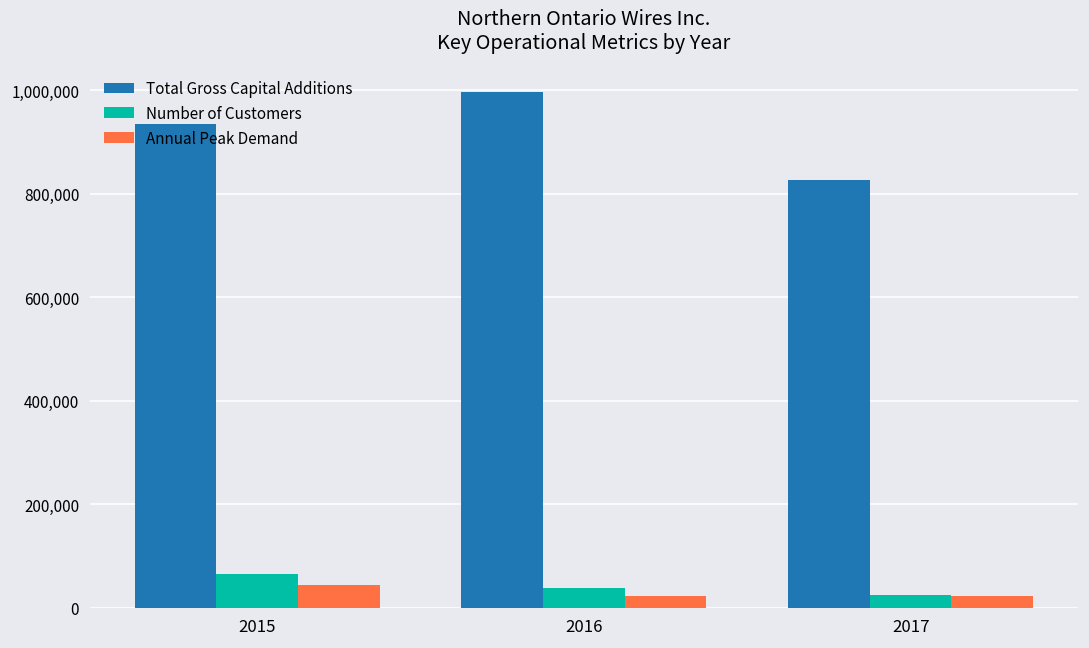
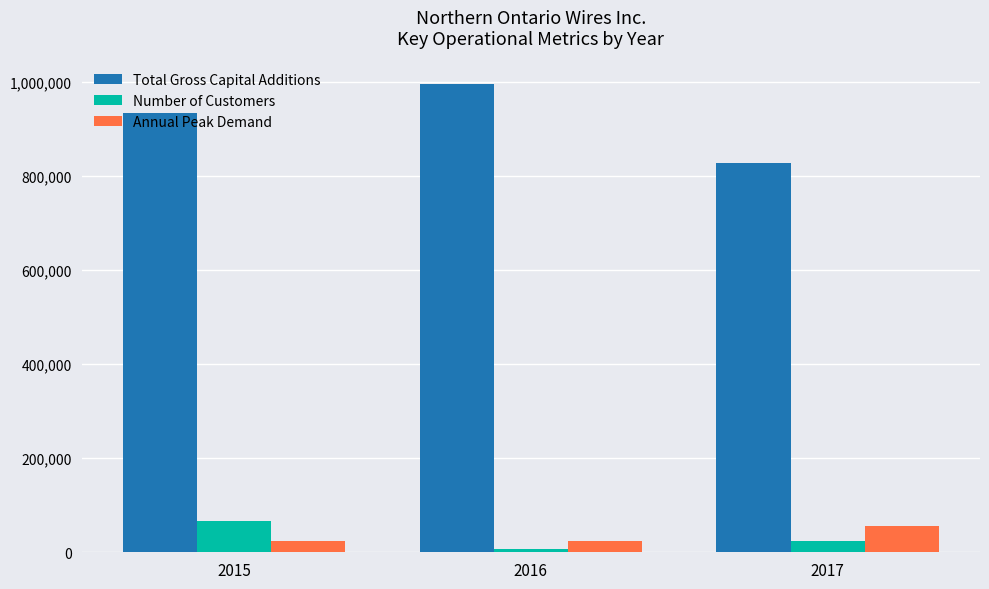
  {
    "Total Gross Capital Additions": {
      "2015": "930,000",
      "2016": "1,000,000",
      "2017": "830,000"
    },
    "Number of Customers": {
      "2015": "70,000",
-     "2016": "40,000",
+     "2016": "10,000",
      "2017": "20,000"
    },
    "Annual Peak Demand": {
-     "2015": "40,000",
+     "2015": "20,000",
      "2016": "20,000",
-     "2017": "20,000"
+     "2017": "60,000"
    }
  }
